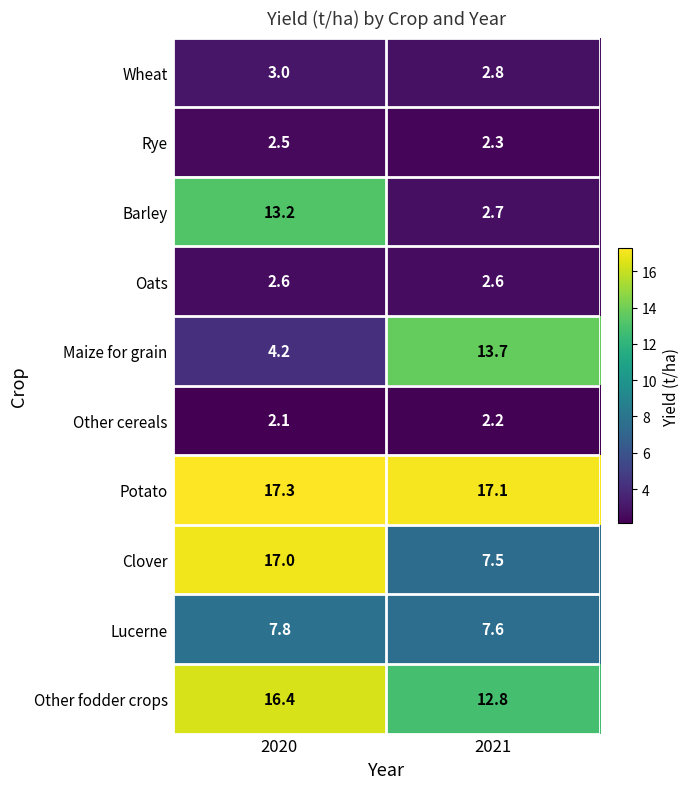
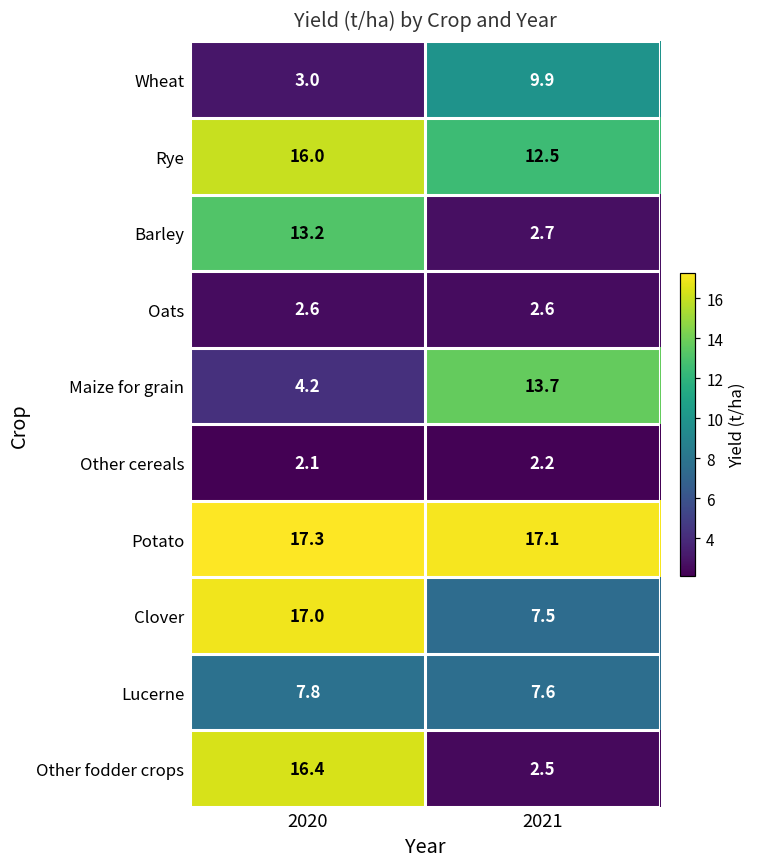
  {
    "Wheat": {
      "2020": 3.0,
-     "2021": 2.8
+     "2021": 9.9
    },
    "Rye": {
-     "2020": 2.5,
-     "2021": 2.3
+     "2020": 16.0,
+     "2021": 12.5
    },
    "Barley": {
      "2020": 13.2,
      "2021": 2.7
    },
    "Oats": {
      "2020": 2.6,
      "2021": 2.6
    },
    "Maize for grain": {
      "2020": 4.2,
      "2021": 13.7
    },
    "Other cereals": {
      "2020": 2.1,
      "2021": 2.2
    },
    "Potato": {
      "2020": 17.3,
      "2021": 17.1
    },
    "Clover": {
      "2020": 17.0,
      "2021": 7.5
    },
    "Lucerne": {
      "2020": 7.8,
      "2021": 7.6
    },
    "Other fodder crops": {
      "2020": 16.4,
-     "2021": 12.8
+     "2021": 2.5
    }
  }
